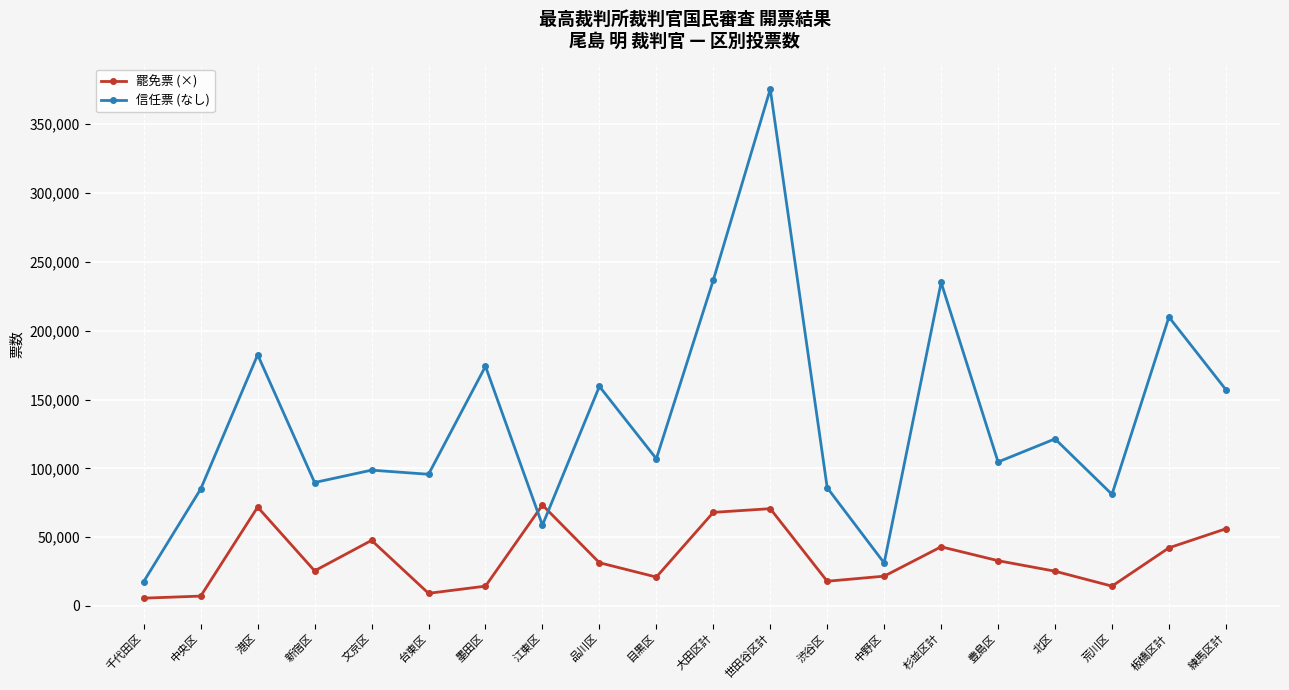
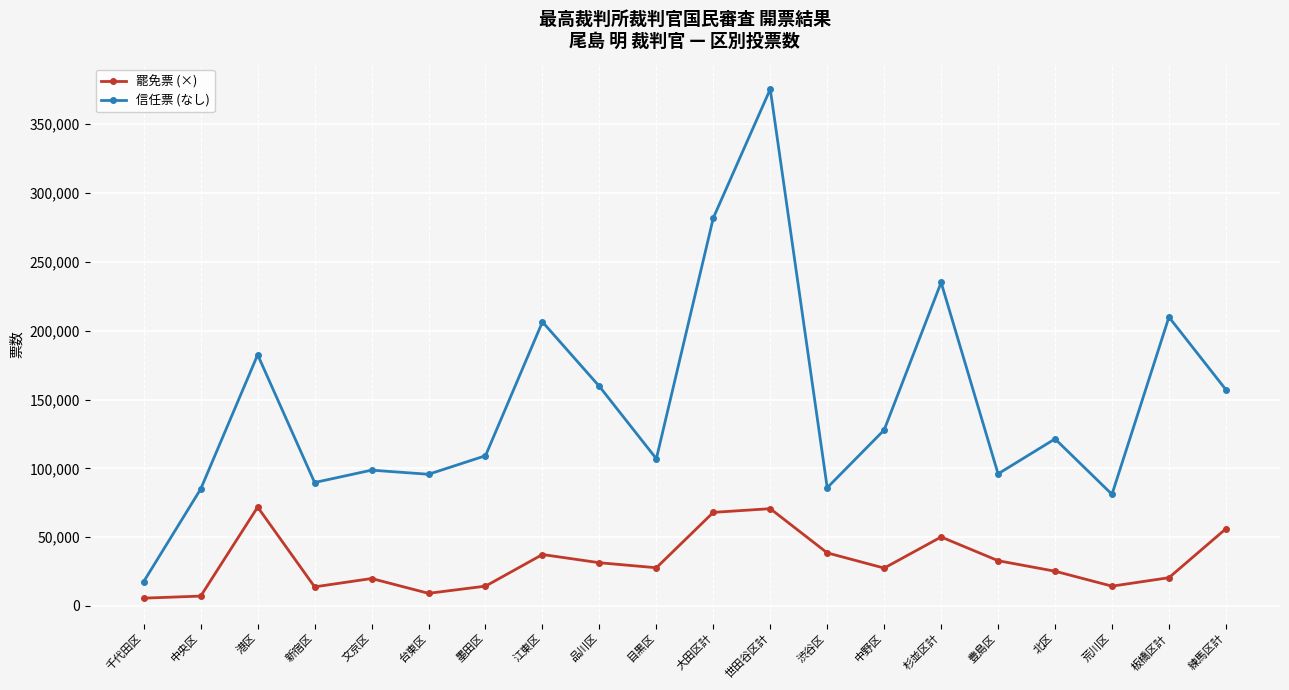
  {
    "罷免票 (×)": {
      "千代田区": "6,000",
      "中央区": "7,000",
      "港区": "72,000",
-     "新宿区": "26,000",
-     "文京区": "48,000",
+     "新宿区": "14,000",
+     "文京区": "20,000",
      "台東区": "9,000",
      "墨田区": "14,000",
-     "江東区": "73,000",
+     "江東区": "37,000",
      "品川区": "31,000",
-     "目黒区": "21,000",
+     "目黒区": "28,000",
      "大田区計": "68,000",
      "世田谷区計": "71,000",
-     "渋谷区": "18,000",
-     "中野区": "22,000",
-     "杉並区計": "43,000",
+     "渋谷区": "39,000",
+     "中野区": "28,000",
+     "杉並区計": "50,000",
      "豊島区": "33,000",
      "北区": "25,000",
      "荒川区": "14,000",
-     "板橋区計": "42,000",
+     "板橋区計": "21,000",
      "練馬区計": "56,000"
    },
    "信任票 (なし)": {
      "千代田区": "18,000",
      "中央区": "85,000",
      "港区": "182,000",
      "新宿区": "90,000",
      "文京区": "99,000",
      "台東区": "96,000",
-     "墨田区": "174,000",
-     "江東区": "59,000",
+     "墨田区": "109,000",
+     "江東区": "206,000",
      "品川区": "160,000",
      "目黒区": "107,000",
-     "大田区計": "237,000",
+     "大田区計": "282,000",
      "世田谷区計": "375,000",
      "渋谷区": "86,000",
-     "中野区": "31,000",
+     "中野区": "128,000",
      "杉並区計": "235,000",
-     "豊島区": "105,000",
+     "豊島区": "96,000",
      "北区": "121,000",
      "荒川区": "81,000",
      "板橋区計": "210,000",
      "練馬区計": "157,000"
    }
  }
